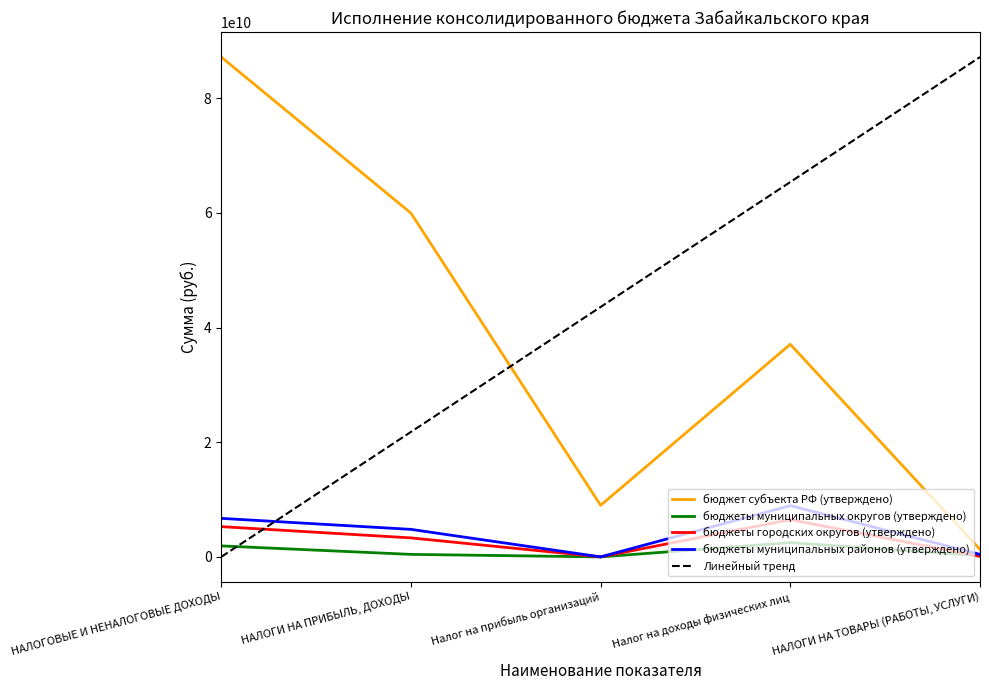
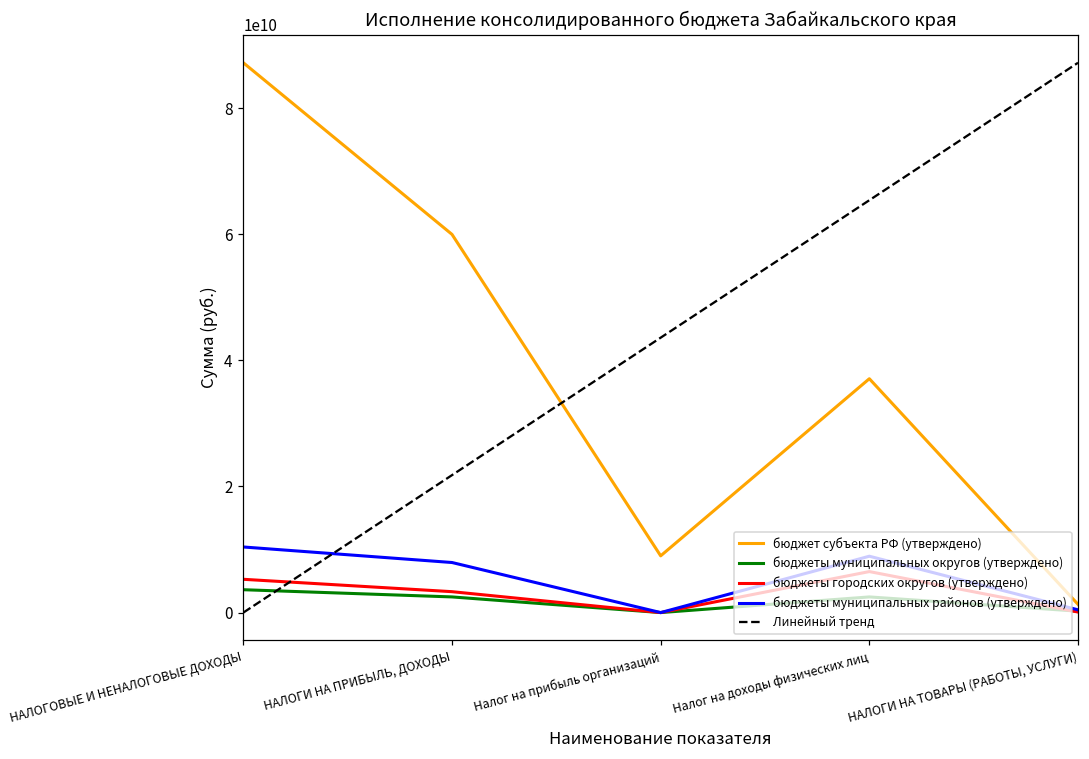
  {
    "бюджет субъекта РФ (утверждено)": {
      "НАЛОГОВЫЕ И НЕНАЛОГОВЫЕ ДОХОДЫ": 87000000000,
      "НАЛОГИ НА ПРИБЫЛЬ, ДОХОДЫ": 60000000000,
      "Налог на прибыль организаций": 9000000000,
      "Налог на доходы физических лиц": 37000000000,
      "НАЛОГИ НА ТОВАРЫ (РАБОТЫ, УСЛУГИ)": 1000000000
    },
    "бюджеты муниципальных округов (утверждено)": {
-     "НАЛОГОВЫЕ И НЕНАЛОГОВЫЕ ДОХОДЫ": 2000000000,
-     "НАЛОГИ НА ПРИБЫЛЬ, ДОХОДЫ": 0
+     "НАЛОГОВЫЕ И НЕНАЛОГОВЫЕ ДОХОДЫ": 4000000000,
+     "НАЛОГИ НА ПРИБЫЛЬ, ДОХОДЫ": 2000000000
    },
    "бюджеты городских округов (утверждено)": {
      "НАЛОГОВЫЕ И НЕНАЛОГОВЫЕ ДОХОДЫ": 5000000000,
      "НАЛОГИ НА ПРИБЫЛЬ, ДОХОДЫ": 3000000000
    },
    "бюджеты муниципальных районов (утверждено)": {
-     "НАЛОГОВЫЕ И НЕНАЛОГОВЫЕ ДОХОДЫ": 7000000000,
-     "НАЛОГИ НА ПРИБЫЛЬ, ДОХОДЫ": 5000000000
+     "НАЛОГОВЫЕ И НЕНАЛОГОВЫЕ ДОХОДЫ": 10000000000,
+     "НАЛОГИ НА ПРИБЫЛЬ, ДОХОДЫ": 8000000000
    },
    "Линейный тренд": {
      "НАЛОГОВЫЕ И НЕНАЛОГОВЫЕ ДОХОДЫ": 0,
      "НАЛОГИ НА ПРИБЫЛЬ, ДОХОДЫ": 22000000000,
      "Налог на прибыль организаций": 44000000000,
      "Налог на доходы физических лиц": 65000000000,
      "НАЛОГИ НА ТОВАРЫ (РАБОТЫ, УСЛУГИ)": 87000000000
    }
  }
